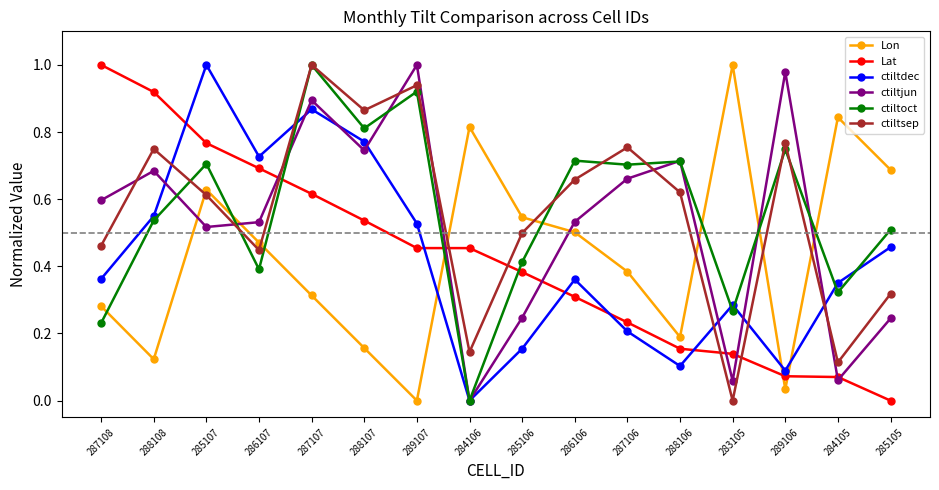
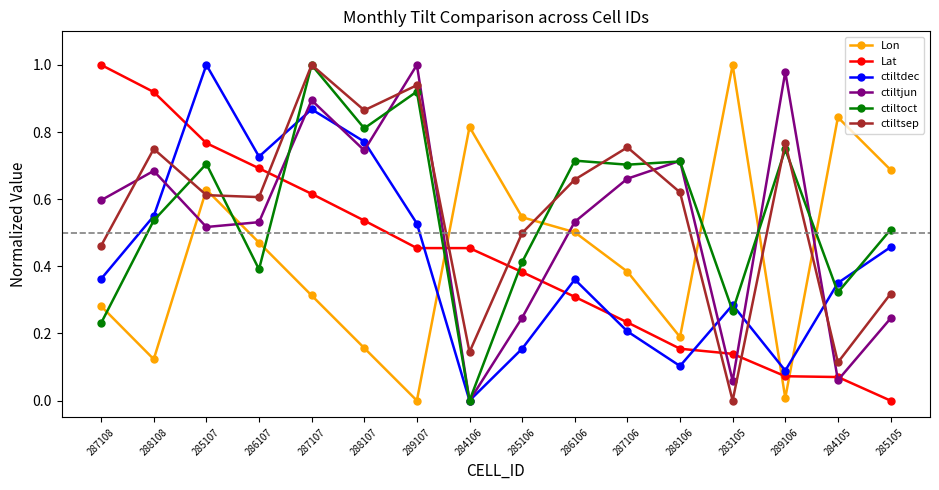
  {
    "Lon": {
      "287108": 0.28,
      "288108": 0.12,
      "285107": 0.63,
      "286107": 0.47,
      "287107": 0.31,
      "288107": 0.16,
      "289107": 0.00,
      "284106": 0.82,
      "285106": 0.55,
      "286106": 0.50,
      "287106": 0.38,
      "288106": 0.19,
      "283105": 1.00,
-     "289106": 0.03,
+     "289106": 0.01,
      "284105": 0.84,
      "285105": 0.69
    },
    "Lat": {
      "287108": 1.00,
      "288108": 0.92,
      "285107": 0.77,
      "286107": 0.69,
      "287107": 0.62,
      "288107": 0.54,
      "289107": 0.45,
      "284106": 0.45,
      "285106": 0.38,
      "286106": 0.31,
      "287106": 0.23,
      "288106": 0.15,
      "283105": 0.14,
      "289106": 0.07,
      "284105": 0.07,
      "285105": 0.00
    },
    "ctiltdec": {
      "287108": 0.36,
      "288108": 0.55,
      "285107": 1.00,
      "286107": 0.73,
      "287107": 0.87,
      "288107": 0.77,
      "289107": 0.53,
      "285106": 0.15,
      "286106": 0.36,
      "287106": 0.21,
      "288106": 0.10,
      "283105": 0.29,
      "289106": 0.09,
      "284105": 0.35,
      "285105": 0.46
    },
    "ctiltjun": {
      "287108": 0.60,
      "288108": 0.68,
      "285107": 0.52,
      "286107": 0.53,
      "287107": 0.89,
      "288107": 0.75,
      "289107": 1.00,
      "285106": 0.25,
      "286106": 0.53,
      "287106": 0.66,
      "283105": 0.06,
      "289106": 0.98,
      "284105": 0.06,
      "285105": 0.24
    },
    "ctiltoct": {
      "287108": 0.23,
      "288108": 0.54,
      "285107": 0.71,
      "286107": 0.39,
      "288107": 0.81,
      "289107": 0.92,
      "285106": 0.41,
      "286106": 0.71,
      "287106": 0.70,
      "283105": 0.27,
      "289106": 0.75,
      "284105": 0.32,
      "285105": 0.51
    },
    "ctiltsep": {
      "287108": 0.46,
      "288108": 0.75,
      "285107": 0.61,
-     "286107": 0.45,
+     "286107": 0.61,
      "288107": 0.86,
      "289107": 0.94,
      "284106": 0.14,
      "285106": 0.50,
      "286106": 0.66,
      "287106": 0.75,
      "288106": 0.62,
      "283105": 0.00,
      "289106": 0.77,
      "284105": 0.11,
      "285105": 0.32
    }
  }
